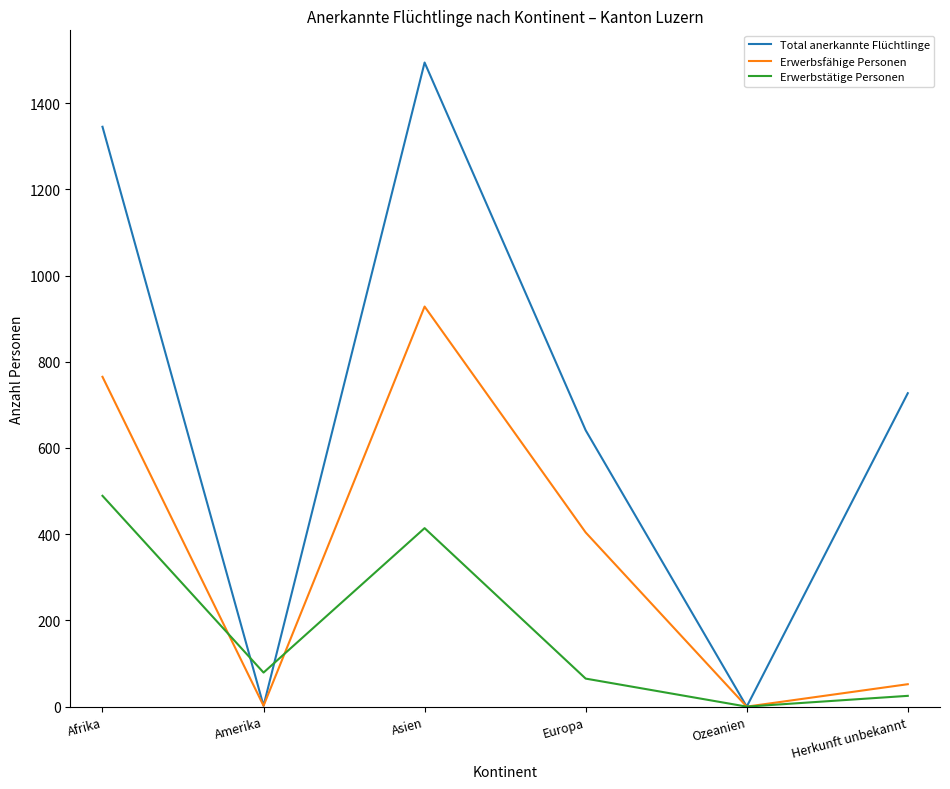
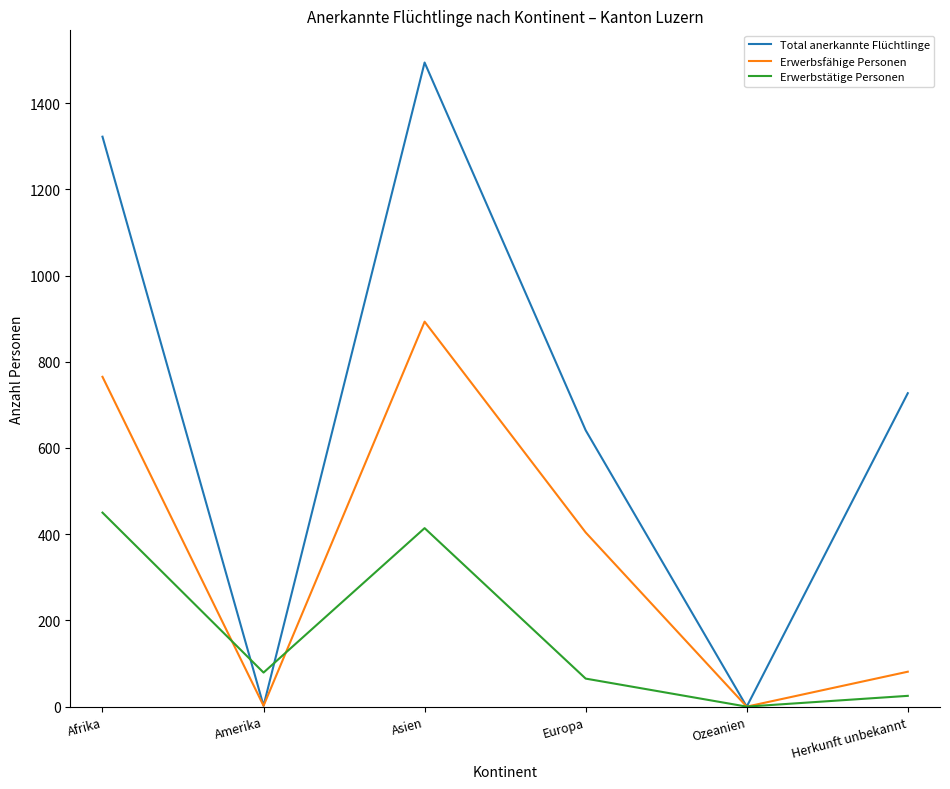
  {
    "Total anerkannte Flüchtlinge": {
-     "Afrika": 1350,
+     "Afrika": 1320,
      "Asien": 1490,
      "Europa": 640,
      "Herkunft unbekannt": 730
    },
    "Erwerbsfähige Personen": {
      "Afrika": 770,
-     "Asien": 930,
+     "Asien": 890,
      "Europa": 400,
-     "Herkunft unbekannt": 50
+     "Herkunft unbekannt": 80
    },
    "Erwerbstätige Personen": {
-     "Afrika": 490,
+     "Afrika": 450,
      "Amerika": 80,
      "Asien": 410,
      "Europa": 70,
      "Herkunft unbekannt": 30
    }
  }
